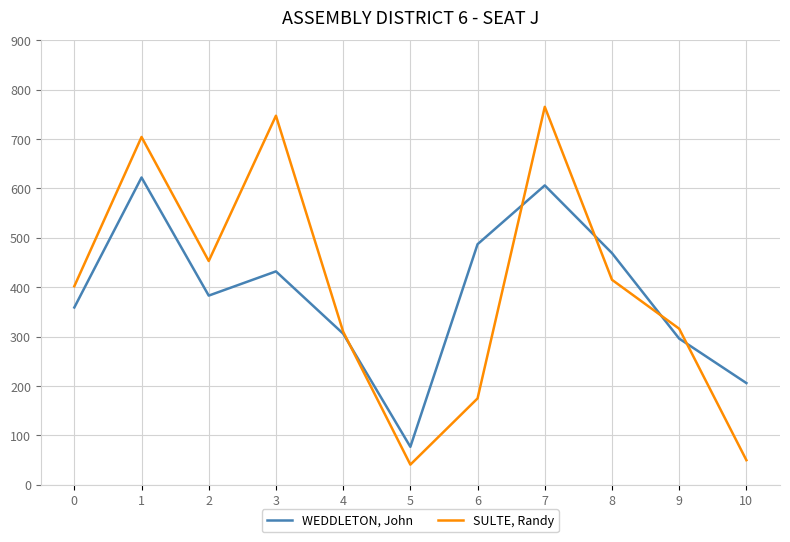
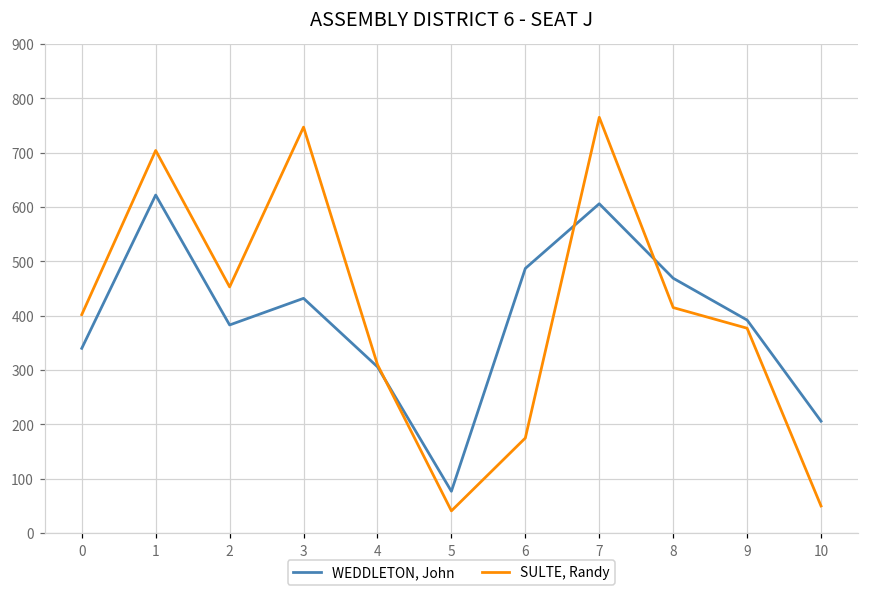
  {
    "WEDDLETON, John": {
-     "0": 360,
+     "0": 340,
      "1": 620,
      "2": 380,
      "3": 430,
      "5": 80,
      "6": 490,
      "7": 610,
      "8": 470,
-     "9": 300,
+     "9": 390,
      "10": 210
    },
    "SULTE, Randy": {
      "0": 400,
      "1": 700,
      "2": 450,
      "3": 750,
      "5": 40,
      "6": 180,
      "7": 770,
      "8": 420,
-     "9": 320,
+     "9": 380,
      "10": 50
    }
  }
